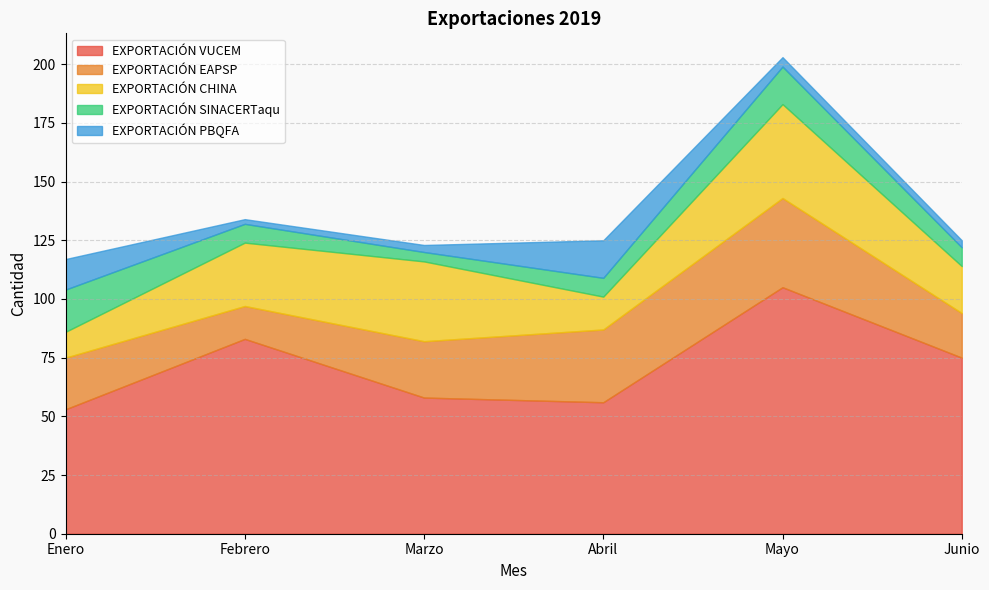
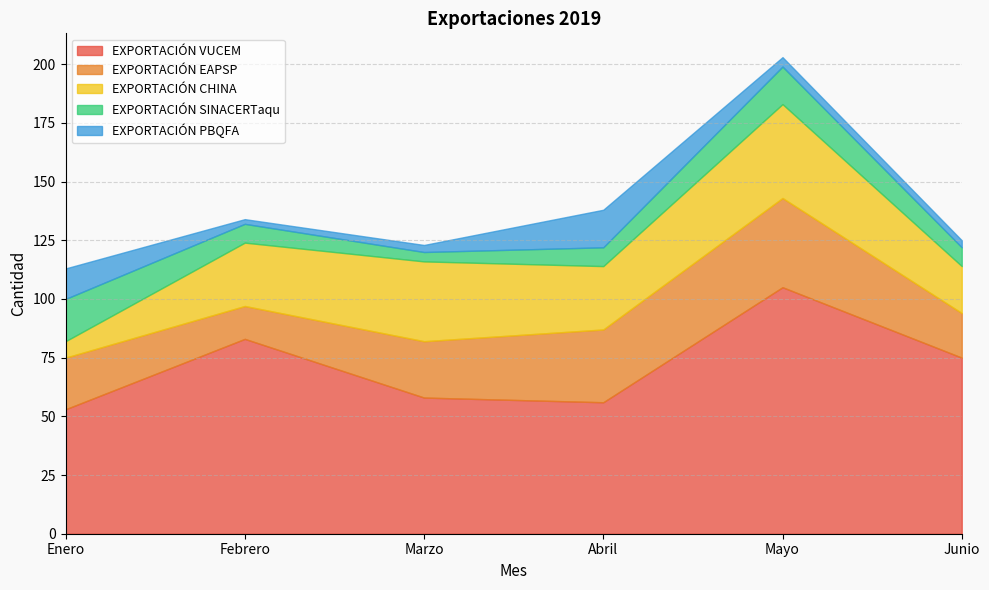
  {
    "EXPORTACIÓN CHINA": {
-     "Enero": 11,
+     "Enero": 7,
      "Febrero": 27,
      "Marzo": 34,
-     "Abril": 14,
+     "Abril": 27,
      "Mayo": 40,
      "Junio": 20
    },
    "EXPORTACIÓN SINACERTaqu": {
      "Enero": 18,
      "Febrero": 8,
      "Marzo": 4,
      "Abril": 8,
      "Mayo": 16,
      "Junio": 8
    },
    "EXPORTACIÓN PBQFA": {
      "Enero": 13,
      "Febrero": 2,
      "Marzo": 3,
      "Abril": 16,
      "Mayo": 4,
      "Junio": 3
    }
  }
